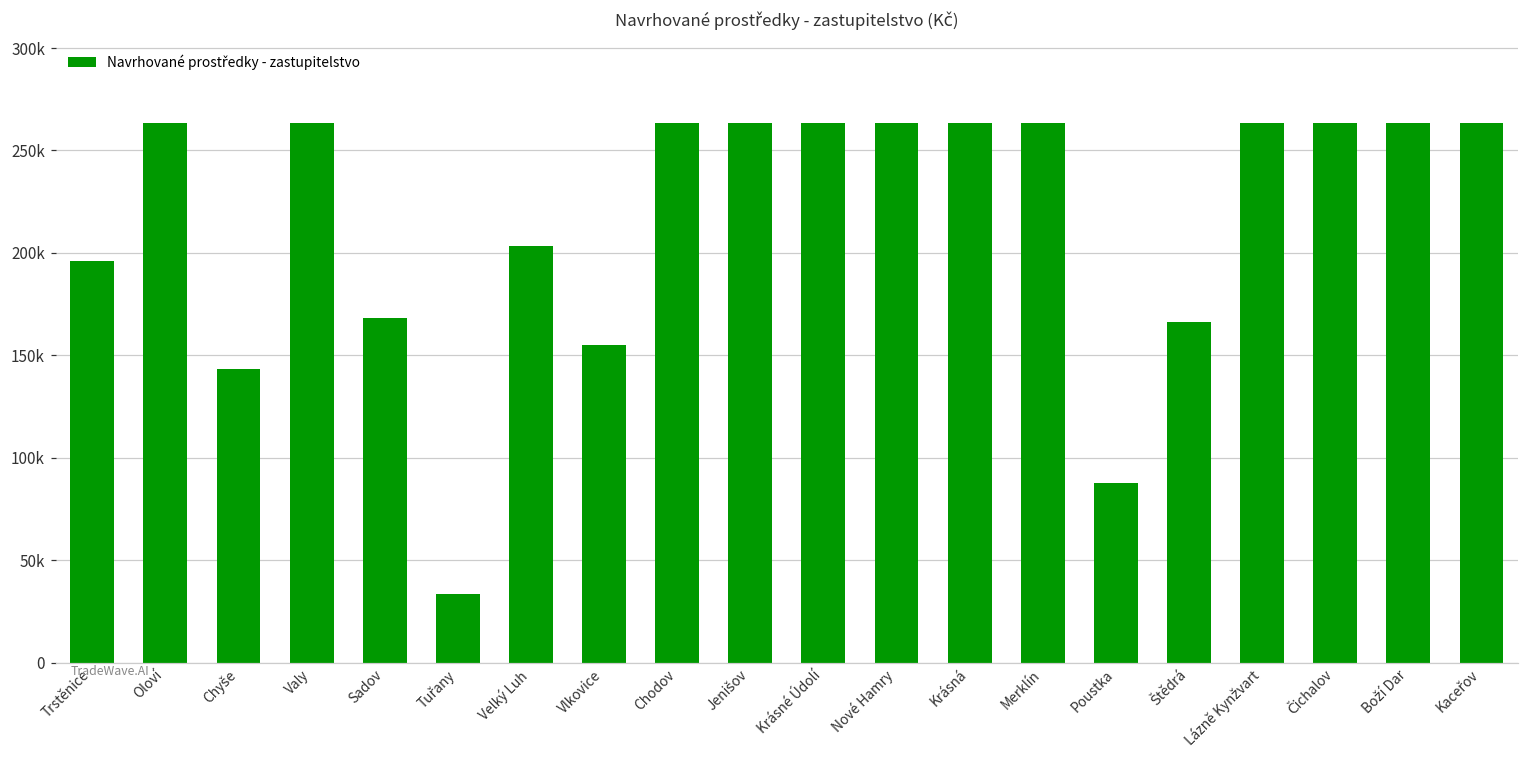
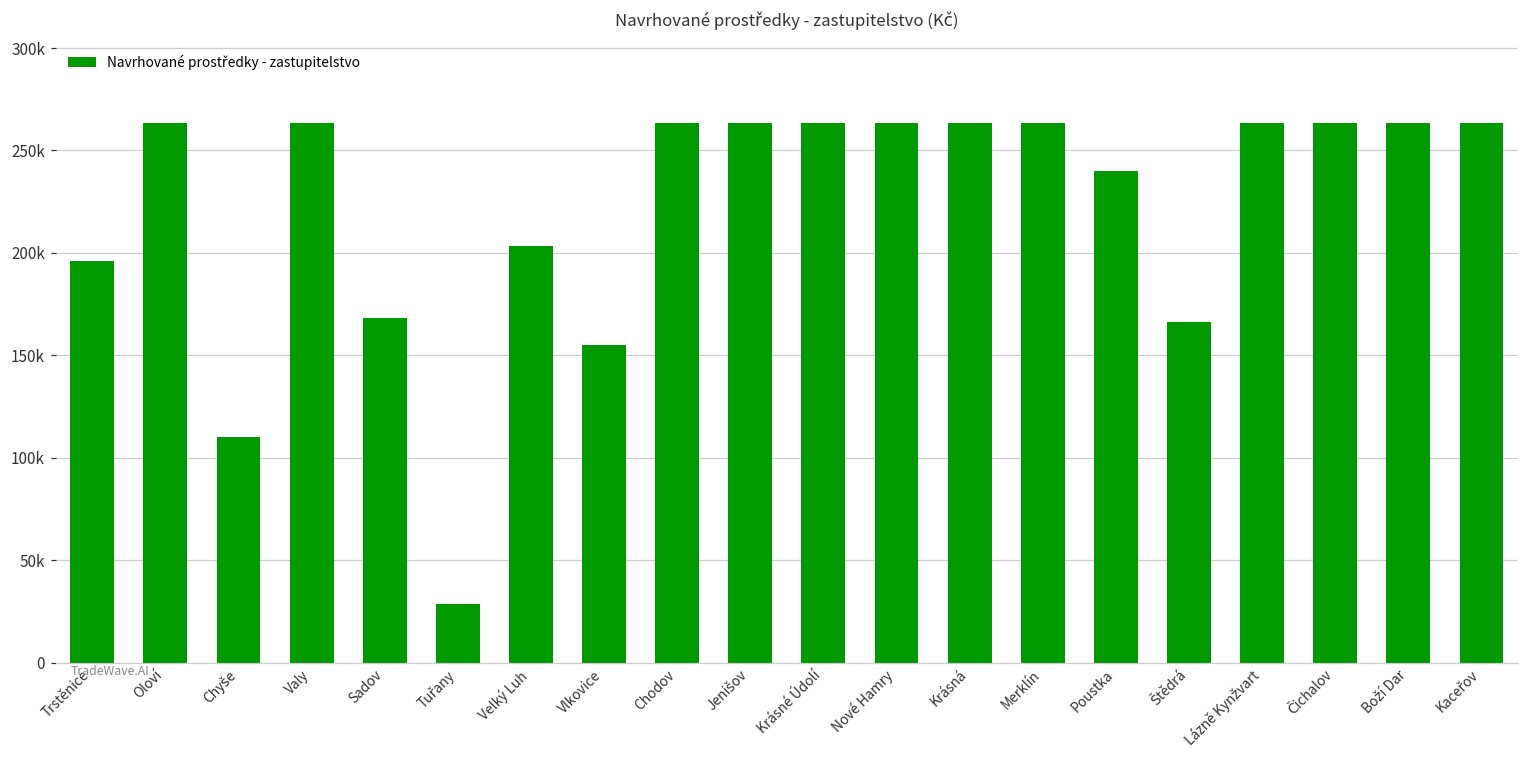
  {
    "Trstěnice": 196000,
    "Oloví": 264000,
-   "Chyše": 143000,
+   "Chyše": 110000,
    "Valy": 264000,
    "Sadov": 168000,
-   "Tuřany": 34000,
+   "Tuřany": 29000,
    "Velký Luh": 204000,
    "Vlkovice": 155000,
    "Chodov": 264000,
    "Jenišov": 264000,
    "Krásné Údolí": 264000,
    "Nové Hamry": 264000,
    "Krásná": 264000,
    "Merklín": 264000,
-   "Poustka": 88000,
+   "Poustka": 240000,
    "Štědrá": 166000,
    "Lázně Kynžvart": 264000,
    "Čichalov": 264000,
    "Boží Dar": 264000,
    "Kaceřov": 264000
  }
